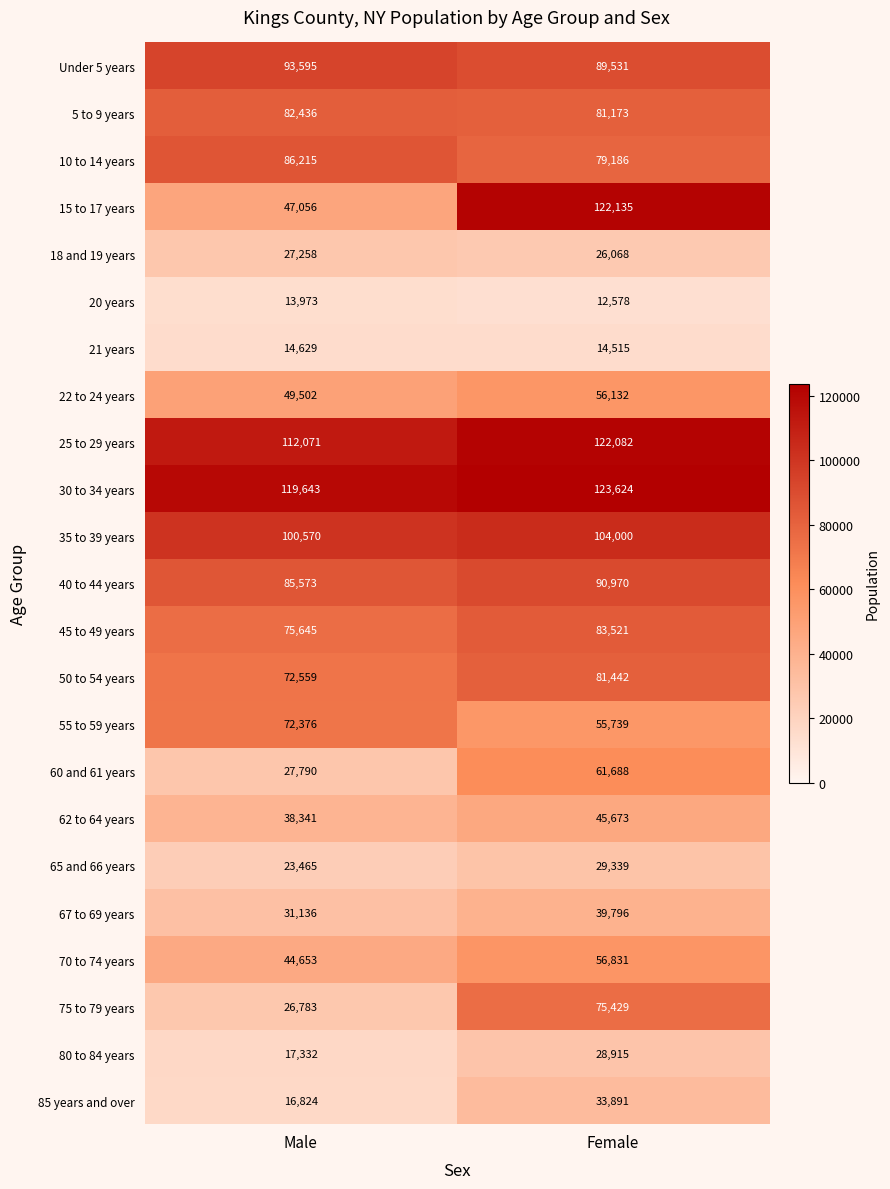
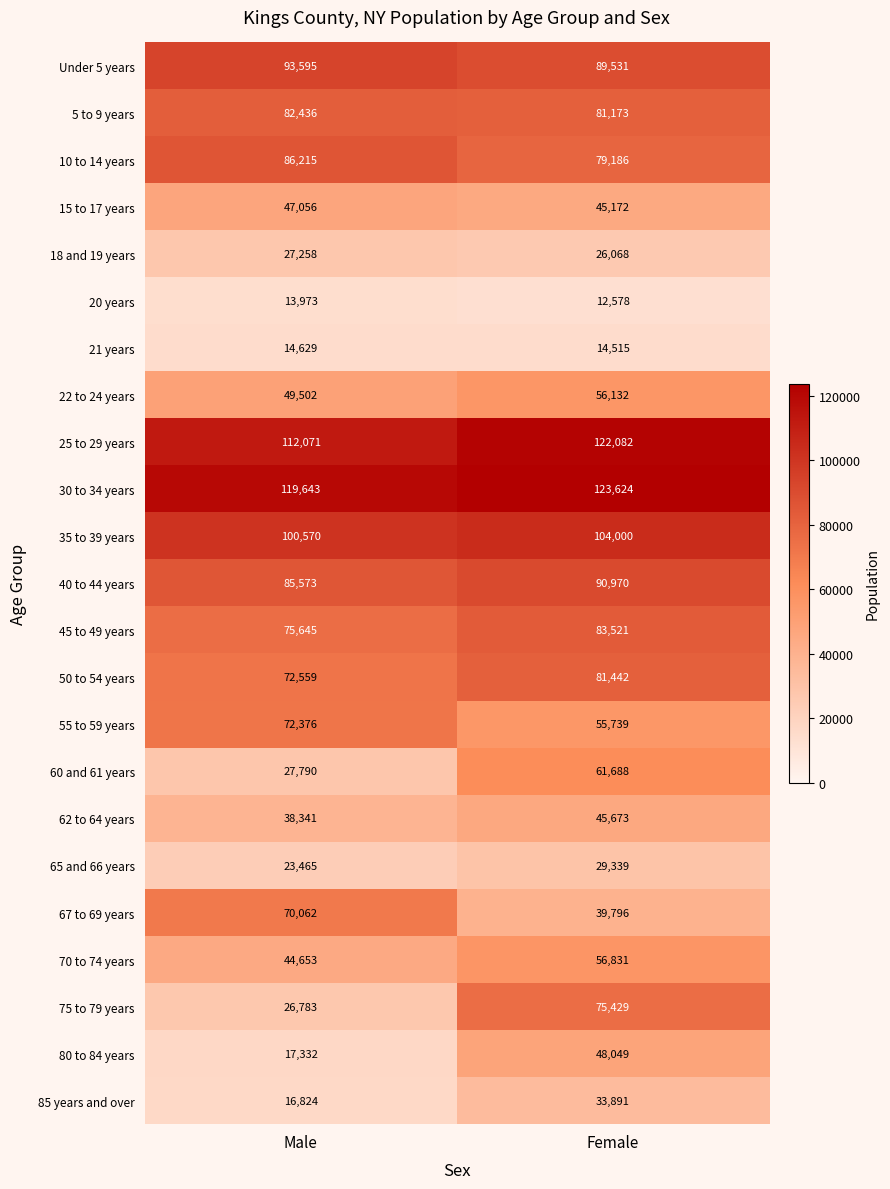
  {
    "Under 5 years": {
      "Male": "93,595",
      "Female": "89,531"
    },
    "5 to 9 years": {
      "Male": "82,436",
      "Female": "81,173"
    },
    "10 to 14 years": {
      "Male": "86,215",
      "Female": "79,186"
    },
    "15 to 17 years": {
      "Male": "47,056",
-     "Female": "122,135"
+     "Female": "45,172"
    },
    "18 and 19 years": {
      "Male": "27,258",
      "Female": "26,068"
    },
    "20 years": {
      "Male": "13,973",
      "Female": "12,578"
    },
    "21 years": {
      "Male": "14,629",
      "Female": "14,515"
    },
    "22 to 24 years": {
      "Male": "49,502",
      "Female": "56,132"
    },
    "25 to 29 years": {
      "Male": "112,071",
      "Female": "122,082"
    },
    "30 to 34 years": {
      "Male": "119,643",
      "Female": "123,624"
    },
    "35 to 39 years": {
      "Male": "100,570",
      "Female": "104,000"
    },
    "40 to 44 years": {
      "Male": "85,573",
      "Female": "90,970"
    },
    "45 to 49 years": {
      "Male": "75,645",
      "Female": "83,521"
    },
    "50 to 54 years": {
      "Male": "72,559",
      "Female": "81,442"
    },
    "55 to 59 years": {
      "Male": "72,376",
      "Female": "55,739"
    },
    "60 and 61 years": {
      "Male": "27,790",
      "Female": "61,688"
    },
    "62 to 64 years": {
      "Male": "38,341",
      "Female": "45,673"
    },
    "65 and 66 years": {
      "Male": "23,465",
      "Female": "29,339"
    },
    "67 to 69 years": {
-     "Male": "31,136",
+     "Male": "70,062",
      "Female": "39,796"
    },
    "70 to 74 years": {
      "Male": "44,653",
      "Female": "56,831"
    },
    "75 to 79 years": {
      "Male": "26,783",
      "Female": "75,429"
    },
    "80 to 84 years": {
      "Male": "17,332",
-     "Female": "28,915"
+     "Female": "48,049"
    },
    "85 years and over": {
      "Male": "16,824",
      "Female": "33,891"
    }
  }
